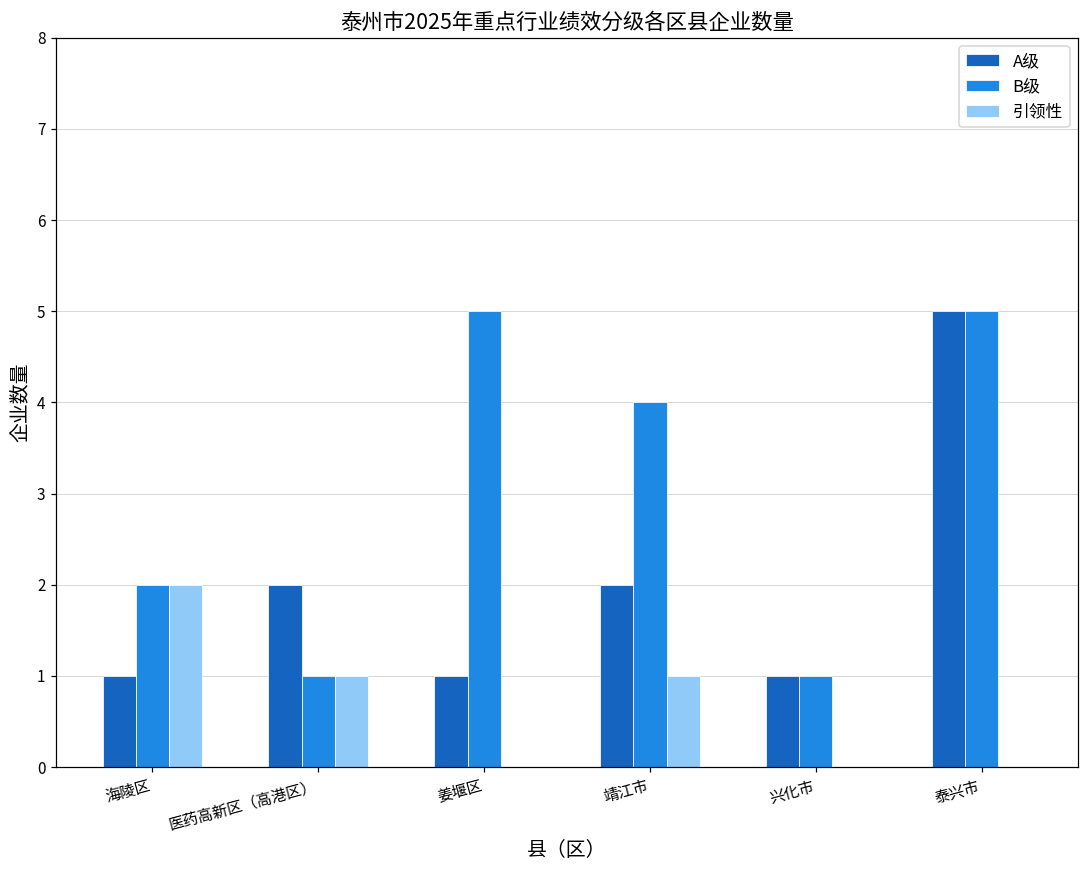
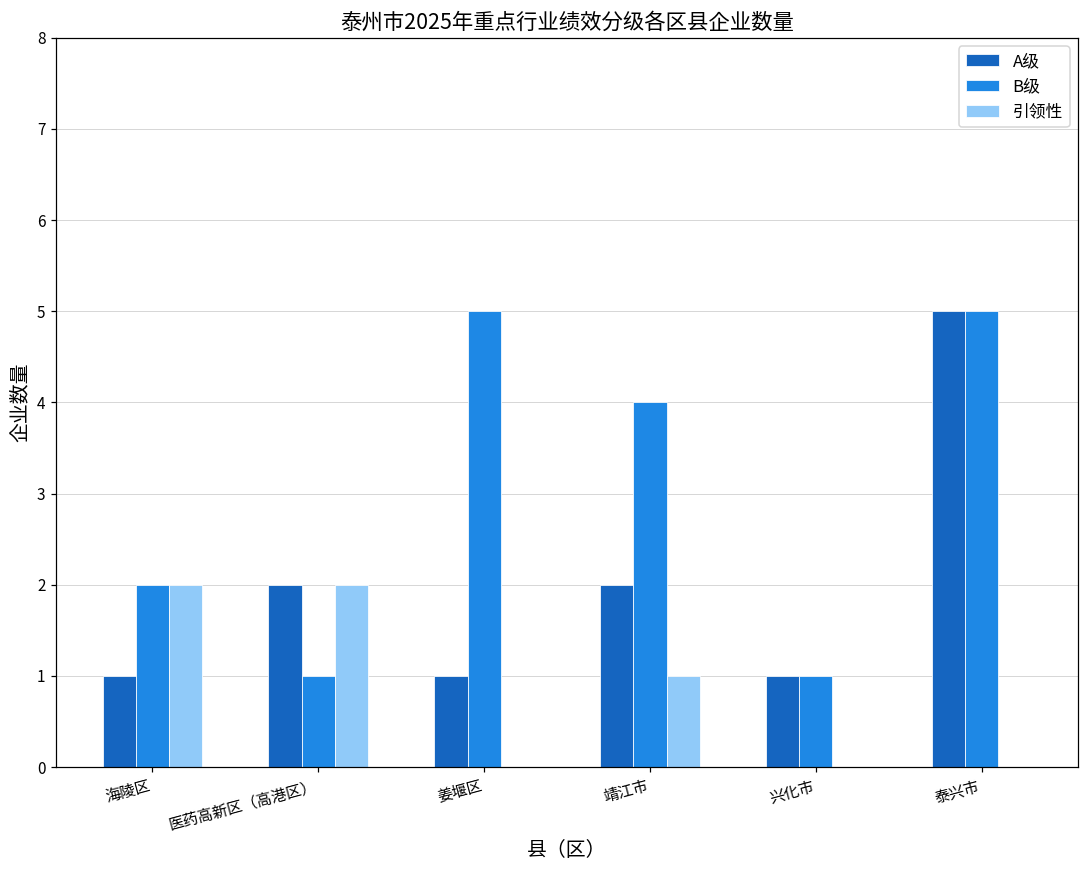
  {
    "引领性": {
      "海陵区": 2,
-     "医药高新区（高港区）": 1,
+     "医药高新区（高港区）": 2,
      "姜堰区": 0,
      "靖江市": 1,
      "兴化市": 0,
      "泰兴市": 0
    }
  }
